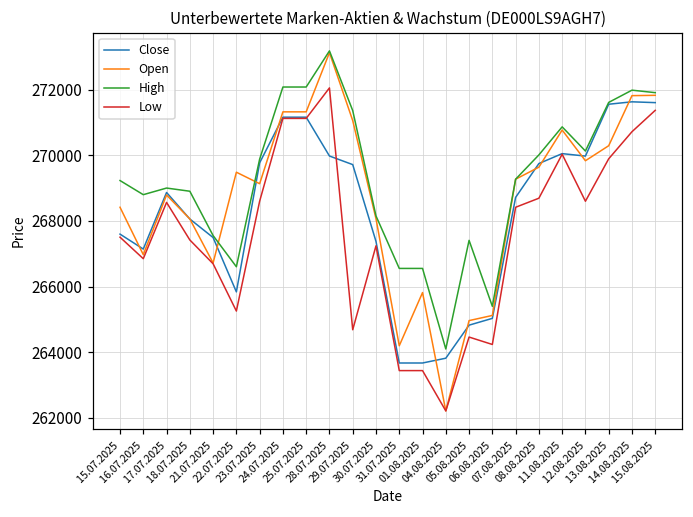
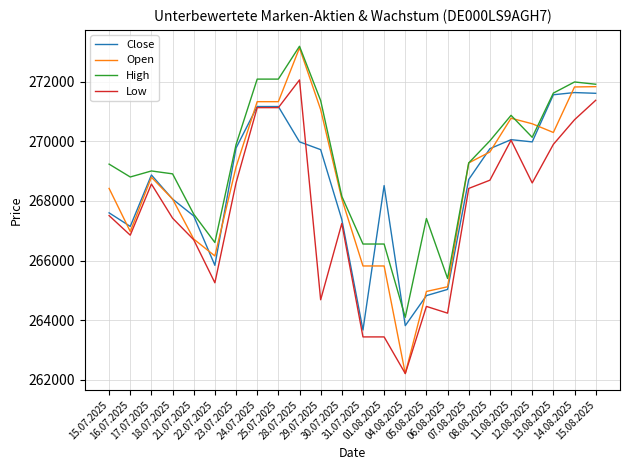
  {
    "Close": {
      "15.07.2025": 267600,
      "16.07.2025": 267100,
      "22.07.2025": 265800,
      "23.07.2025": 269800,
      "28.07.2025": 270000,
      "29.07.2025": 269700,
      "30.07.2025": 267400,
      "31.07.2025": 263700,
-     "01.08.2025": 263700,
+     "01.08.2025": 268500,
      "04.08.2025": 263800,
      "05.08.2025": 264800,
      "06.08.2025": 265000,
      "07.08.2025": 268700,
      "08.08.2025": 269800,
      "12.08.2025": 270000,
      "14.08.2025": 271600,
      "15.08.2025": 271600
    },
    "Open": {
      "15.07.2025": 268400,
      "16.07.2025": 267000,
-     "22.07.2025": 269500,
+     "22.07.2025": 266200,
      "23.07.2025": 269100,
      "24.07.2025": 271300,
      "25.07.2025": 271300,
      "29.07.2025": 271100,
-     "31.07.2025": 264200,
+     "31.07.2025": 265800,
      "01.08.2025": 265800,
      "05.08.2025": 265000,
      "06.08.2025": 265100,
      "08.08.2025": 269600,
      "11.08.2025": 270800,
-     "12.08.2025": 269800,
+     "12.08.2025": 270600,
      "13.08.2025": 270300,
      "14.08.2025": 271800
    },
    "High": {
      "15.07.2025": 269200,
      "16.07.2025": 268800,
      "17.07.2025": 269000,
      "18.07.2025": 268900,
      "22.07.2025": 266600,
      "23.07.2025": 269900,
      "24.07.2025": 272100,
      "25.07.2025": 272100,
      "29.07.2025": 271400,
      "31.07.2025": 266600,
      "01.08.2025": 266600,
      "04.08.2025": 264100,
      "05.08.2025": 267400,
      "06.08.2025": 265400,
      "08.08.2025": 270000,
      "11.08.2025": 270900,
      "12.08.2025": 270100,
      "14.08.2025": 272000
    },
    "Low": {
      "15.07.2025": 267500,
      "16.07.2025": 266900,
      "17.07.2025": 268600,
      "18.07.2025": 267400,
      "22.07.2025": 265300,
      "23.07.2025": 268600,
      "28.07.2025": 272100,
      "29.07.2025": 264700,
      "30.07.2025": 267200,
      "31.07.2025": 263400,
      "01.08.2025": 263400,
      "05.08.2025": 264500,
      "06.08.2025": 264200,
      "07.08.2025": 268400,
      "08.08.2025": 268700,
      "12.08.2025": 268600,
      "13.08.2025": 269900,
      "14.08.2025": 270700,
      "15.08.2025": 271400
    }
  }
